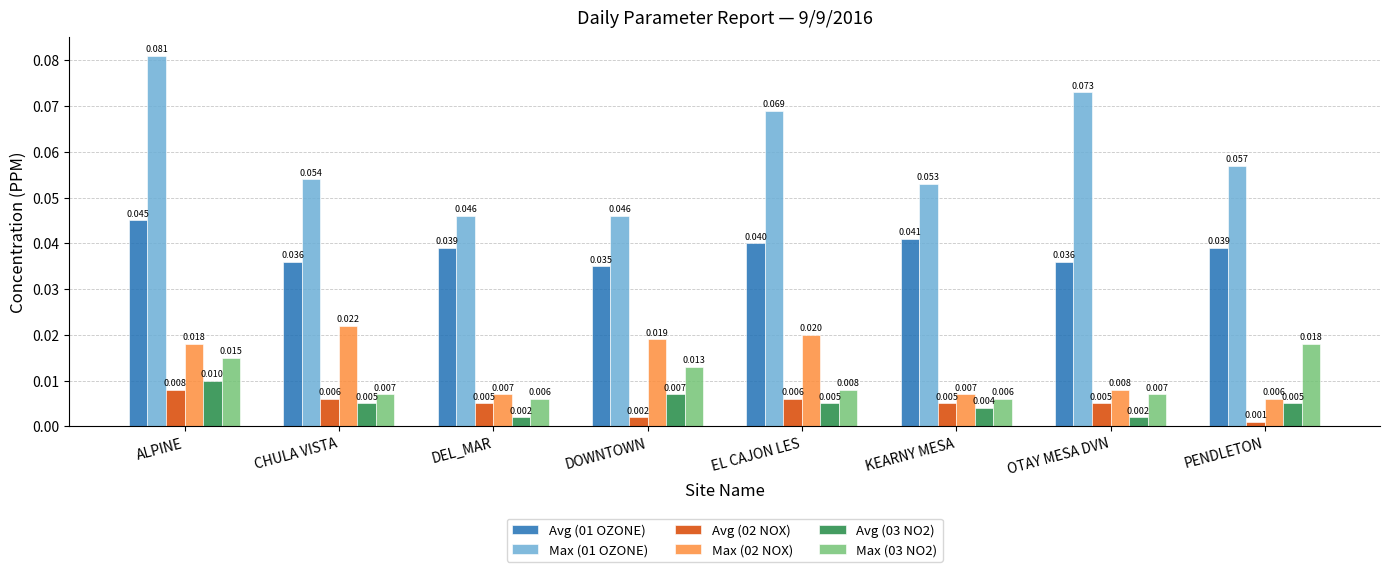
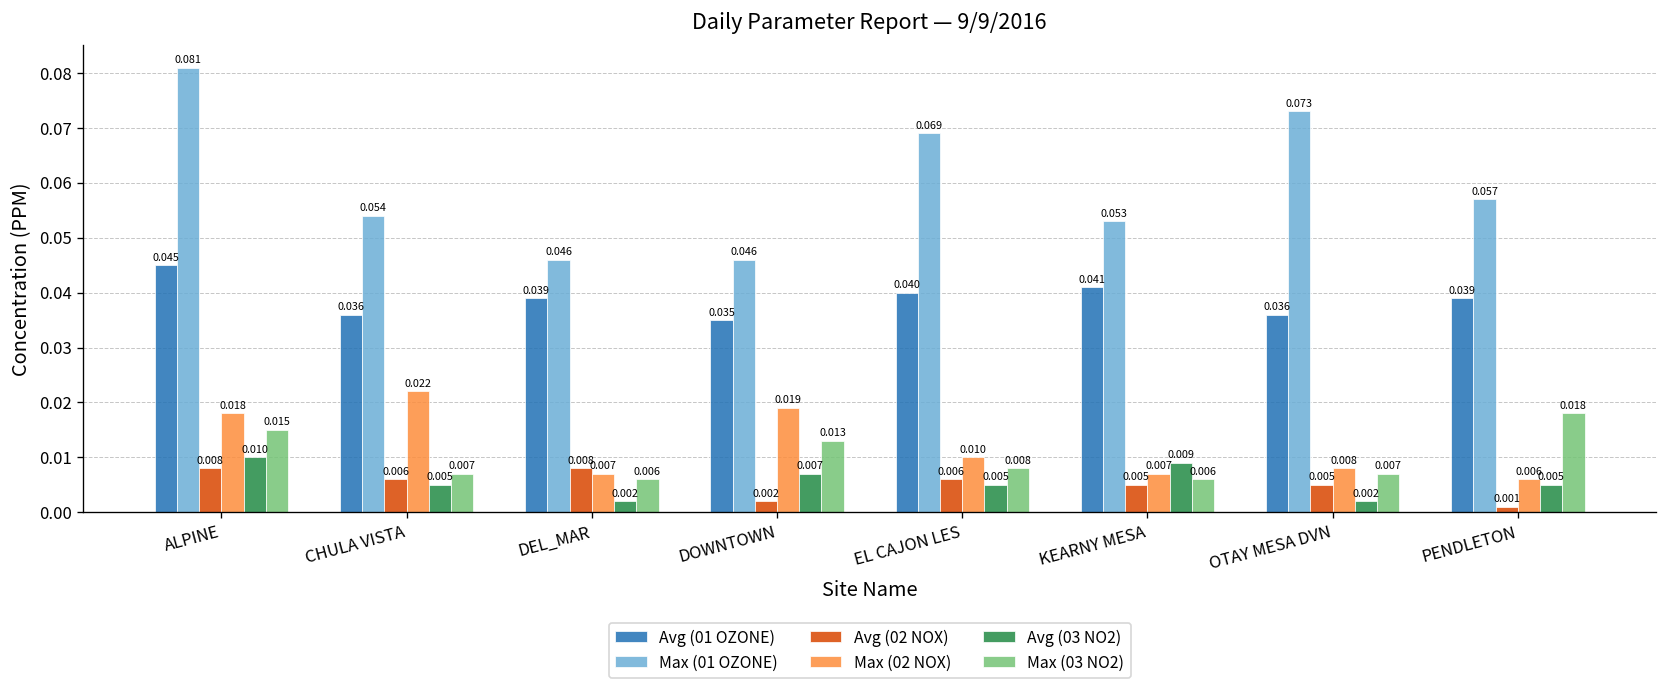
  {
    "Avg (01 OZONE)": {
      "ALPINE": 0.045,
      "CHULA VISTA": 0.036,
      "DEL_MAR": 0.039,
      "DOWNTOWN": 0.035,
      "EL CAJON LES": 0.040,
      "KEARNY MESA": 0.041,
      "OTAY MESA DVN": 0.036,
      "PENDLETON": 0.039
    },
    "Max (01 OZONE)": {
      "ALPINE": 0.081,
      "CHULA VISTA": 0.054,
      "DEL_MAR": 0.046,
      "DOWNTOWN": 0.046,
      "EL CAJON LES": 0.069,
      "KEARNY MESA": 0.053,
      "OTAY MESA DVN": 0.073,
      "PENDLETON": 0.057
    },
    "Avg (02 NOX)": {
      "ALPINE": 0.008,
      "CHULA VISTA": 0.006,
-     "DEL_MAR": 0.005,
+     "DEL_MAR": 0.008,
      "DOWNTOWN": 0.002,
      "EL CAJON LES": 0.006,
      "KEARNY MESA": 0.005,
      "OTAY MESA DVN": 0.005,
      "PENDLETON": 0.001
    },
    "Max (02 NOX)": {
      "ALPINE": 0.018,
      "CHULA VISTA": 0.022,
      "DEL_MAR": 0.007,
      "DOWNTOWN": 0.019,
-     "EL CAJON LES": 0.020,
+     "EL CAJON LES": 0.010,
      "KEARNY MESA": 0.007,
      "OTAY MESA DVN": 0.008,
      "PENDLETON": 0.006
    },
    "Avg (03 NO2)": {
      "ALPINE": 0.010,
      "CHULA VISTA": 0.005,
      "DEL_MAR": 0.002,
      "DOWNTOWN": 0.007,
      "EL CAJON LES": 0.005,
-     "KEARNY MESA": 0.004,
+     "KEARNY MESA": 0.009,
      "OTAY MESA DVN": 0.002,
      "PENDLETON": 0.005
    },
    "Max (03 NO2)": {
      "ALPINE": 0.015,
      "CHULA VISTA": 0.007,
      "DEL_MAR": 0.006,
      "DOWNTOWN": 0.013,
      "EL CAJON LES": 0.008,
      "KEARNY MESA": 0.006,
      "OTAY MESA DVN": 0.007,
      "PENDLETON": 0.018
    }
  }
